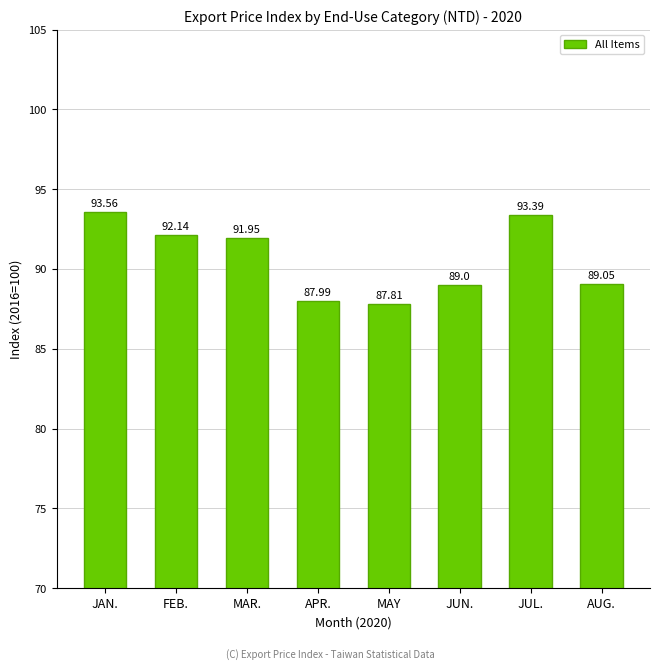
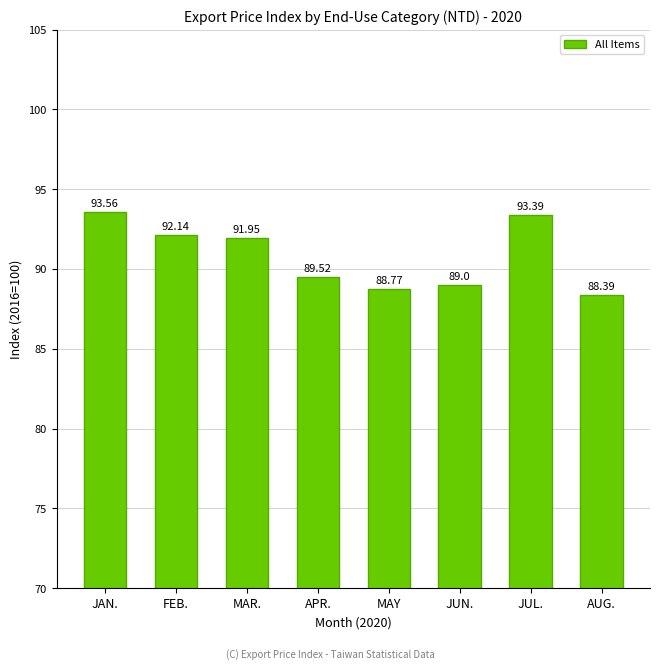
  {
    "JAN.": 93.56,
    "FEB.": 92.14,
    "MAR.": 91.95,
-   "APR.": 87.99,
-   "MAY": 87.81,
+   "APR.": 89.52,
+   "MAY": 88.77,
    "JUN.": 89.0,
    "JUL.": 93.39,
-   "AUG.": 89.05
+   "AUG.": 88.39
  }
